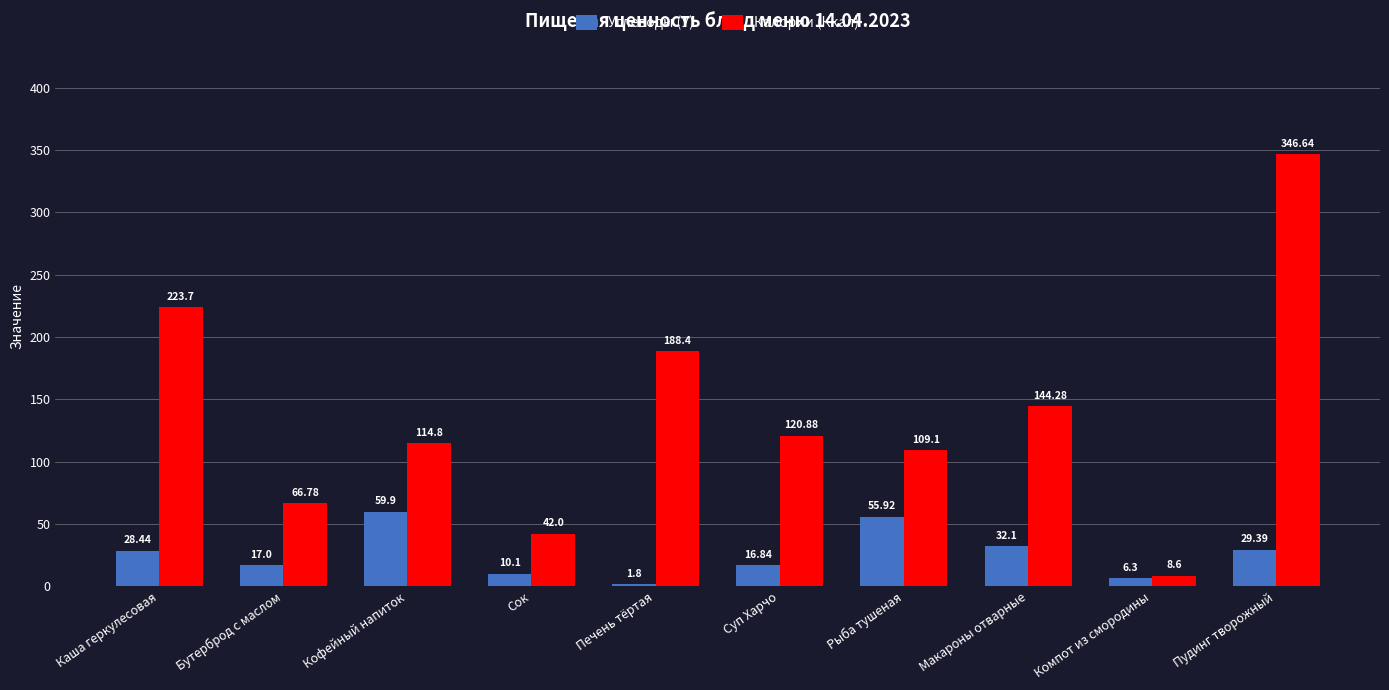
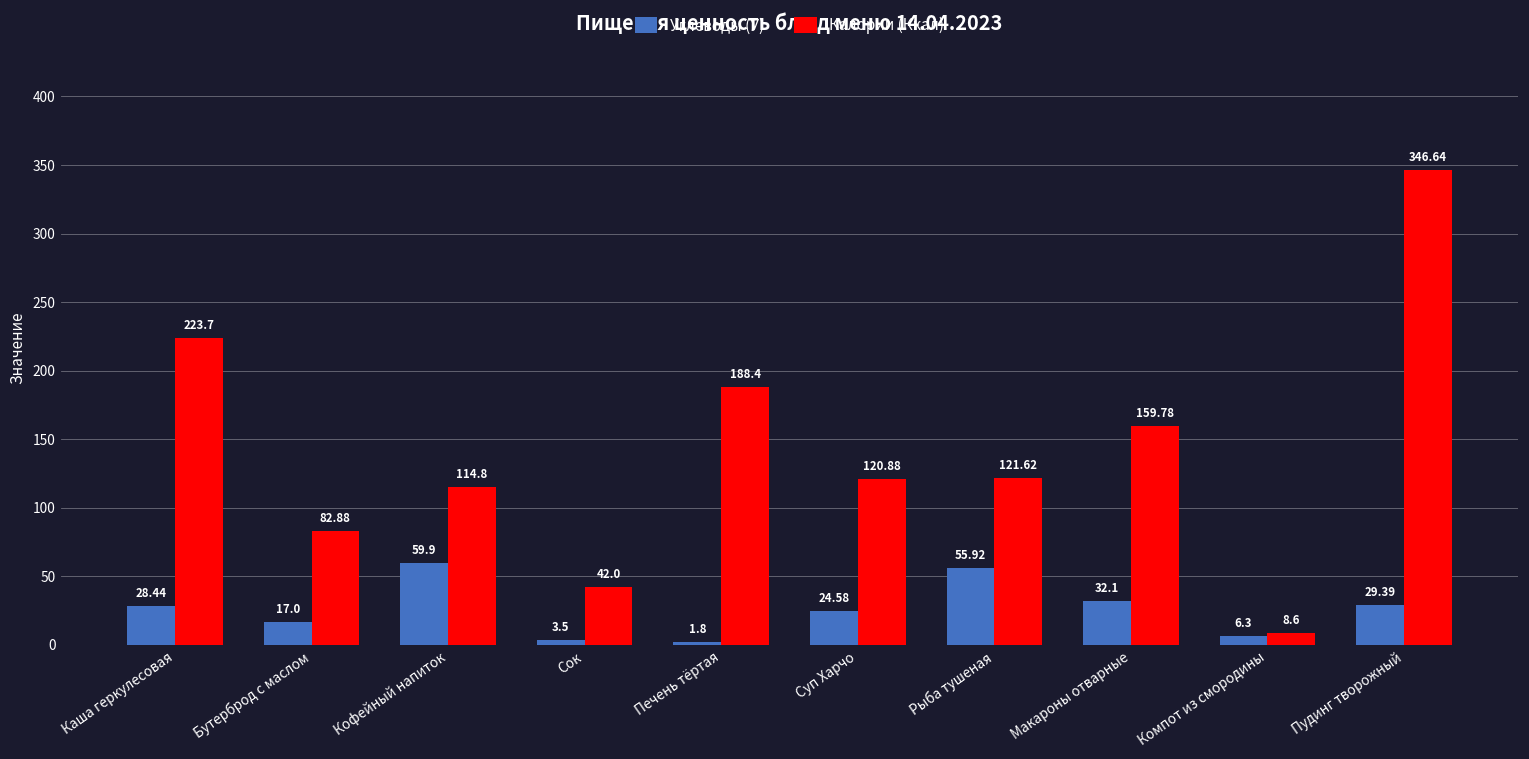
  {
    "Углеводы (У)": {
      "Каша геркулесовая": 28.44,
      "Бутерброд с маслом": 17.0,
      "Кофейный напиток": 59.9,
-     "Сок": 10.1,
+     "Сок": 3.5,
      "Печень тёртая": 1.8,
-     "Суп Харчо": 16.84,
+     "Суп Харчо": 24.58,
      "Рыба тушеная": 55.92,
      "Макароны отварные": 32.1,
      "Компот из смородины": 6.3,
      "Пудинг творожный": 29.39
    },
    "Калории (Ккал)": {
      "Каша геркулесовая": 223.7,
-     "Бутерброд с маслом": 66.78,
+     "Бутерброд с маслом": 82.88,
      "Кофейный напиток": 114.8,
      "Сок": 42.0,
      "Печень тёртая": 188.4,
      "Суп Харчо": 120.88,
-     "Рыба тушеная": 109.1,
-     "Макароны отварные": 144.28,
+     "Рыба тушеная": 121.62,
+     "Макароны отварные": 159.78,
      "Компот из смородины": 8.6,
      "Пудинг творожный": 346.64
    }
  }
